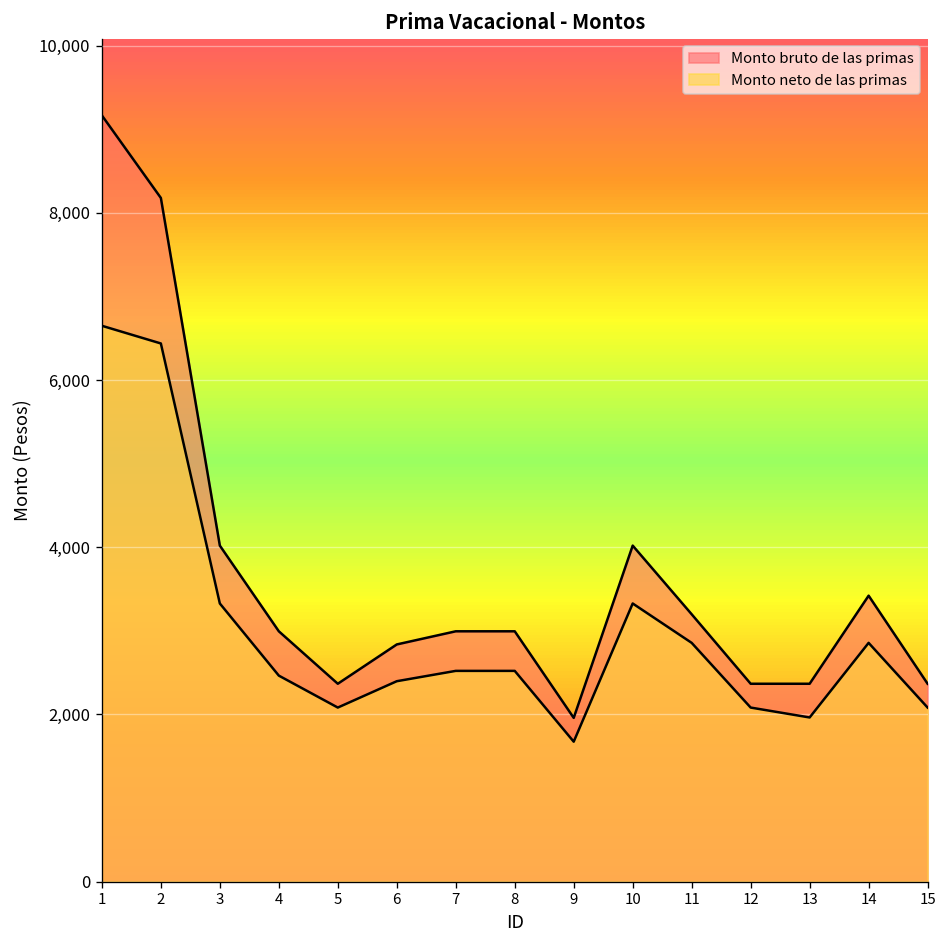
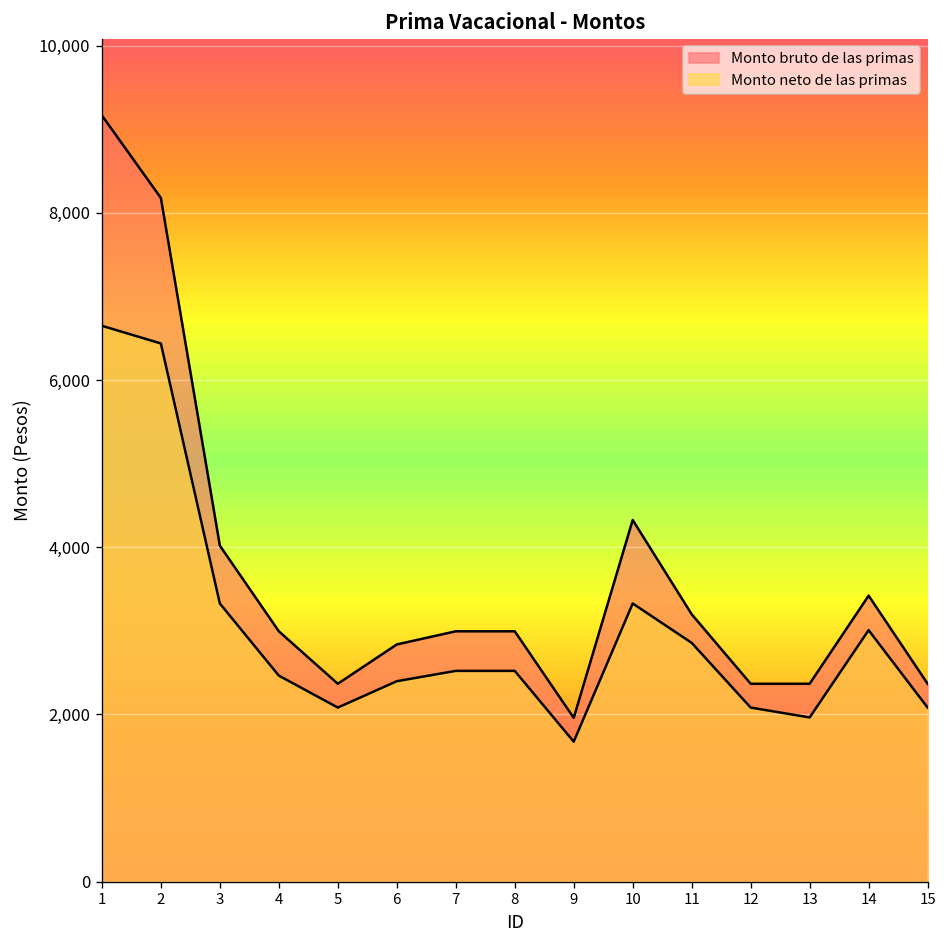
  {
    "Monto bruto de las primas": {
      "1": "9,200",
      "2": "8,200",
      "3": "4,000",
      "4": "3,000",
      "5": "2,400",
      "6": "2,800",
      "7": "3,000",
      "8": "3,000",
      "9": "2,000",
-     "10": "4,000",
+     "10": "4,300",
      "11": "3,200",
      "12": "2,400",
      "13": "2,400",
      "14": "3,400",
      "15": "2,400"
    },
    "Monto neto de las primas": {
      "1": "6,600",
      "2": "6,400",
      "3": "3,300",
      "4": "2,500",
      "5": "2,100",
      "6": "2,400",
      "7": "2,500",
      "8": "2,500",
      "9": "1,700",
      "10": "3,300",
      "11": "2,900",
      "12": "2,100",
      "13": "2,000",
-     "14": "2,900",
+     "14": "3,000",
      "15": "2,100"
    }
  }
